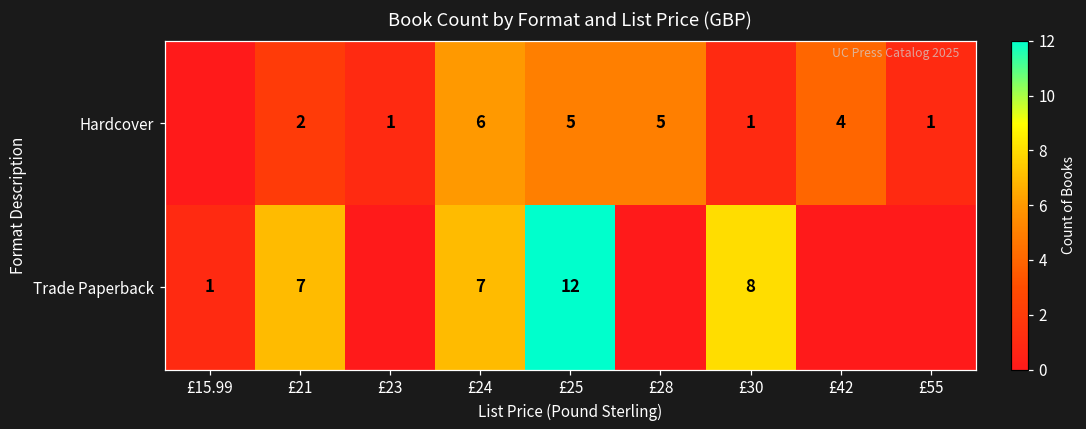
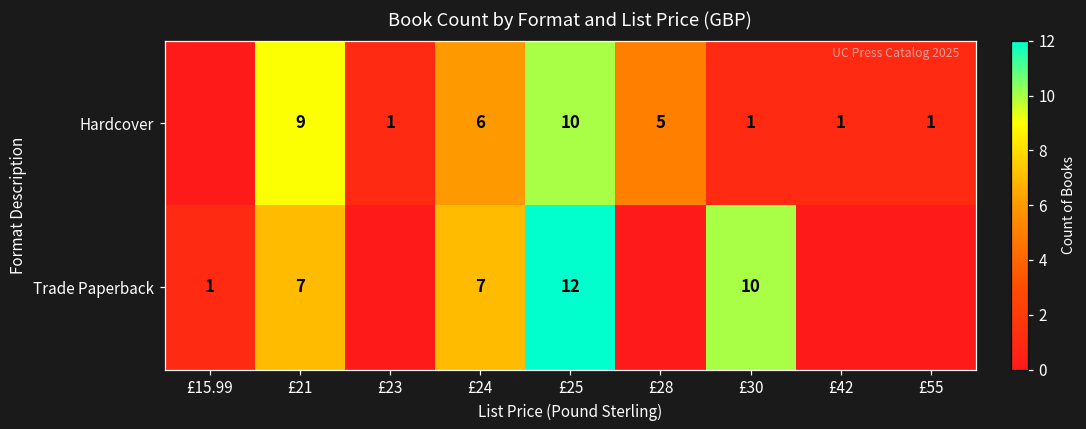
  {
    "Hardcover": {
-     "£21": 2,
+     "£21": 9,
      "£23": 1,
      "£24": 6,
-     "£25": 5,
+     "£25": 10,
      "£28": 5,
      "£30": 1,
-     "£42": 4
+     "£42": 1
    },
    "Trade Paperback": {
      "£15.99": 1,
      "£21": 7,
      "£24": 7,
      "£25": 12,
-     "£30": 8
+     "£30": 10
    }
  }
